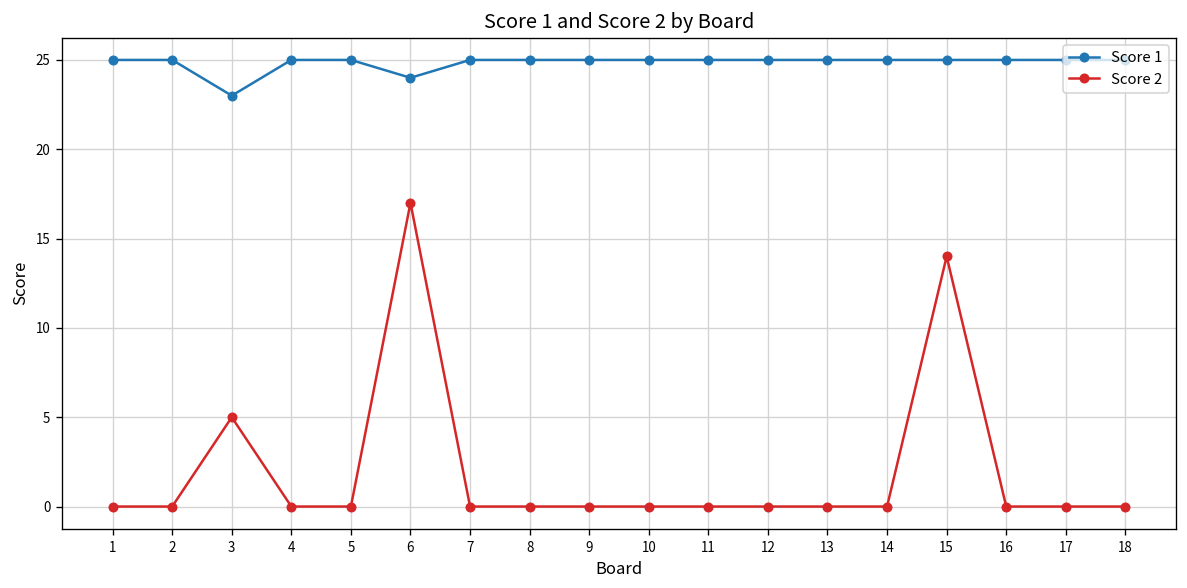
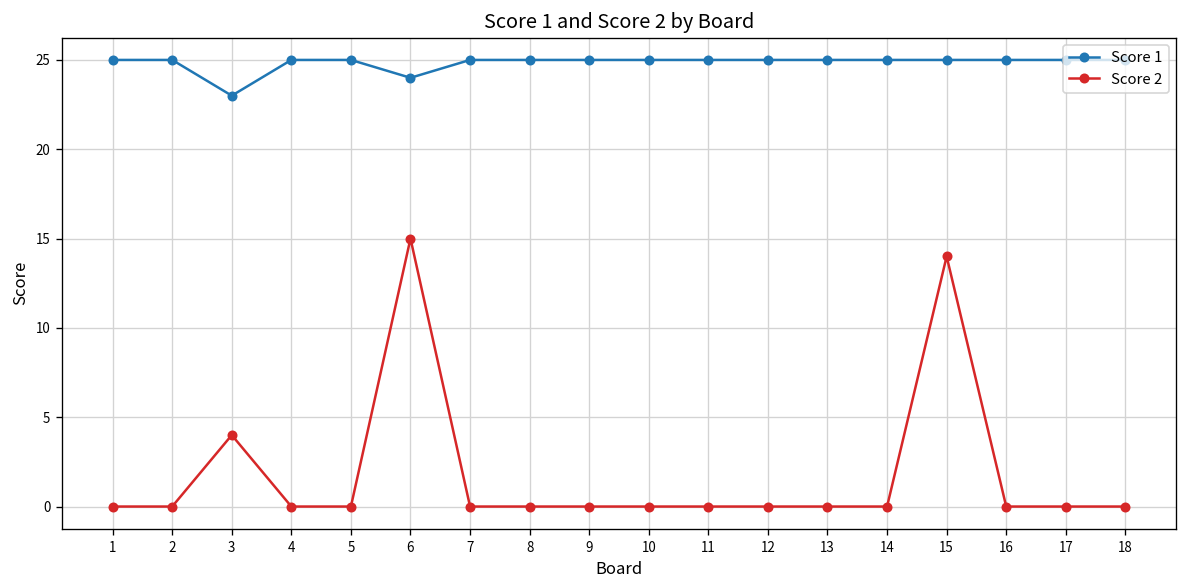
  {
    "Score 1": {
      "1": 25,
      "2": 25,
      "3": 23,
      "4": 25,
      "5": 25,
      "6": 24,
      "7": 25,
      "8": 25,
      "9": 25,
      "10": 25,
      "11": 25,
      "12": 25,
      "13": 25,
      "14": 25,
      "15": 25,
      "16": 25
    },
    "Score 2": {
      "1": 0,
      "2": 0,
-     "3": 5,
+     "3": 4,
      "4": 0,
      "5": 0,
-     "6": 17,
+     "6": 15,
      "7": 0,
      "8": 0,
      "9": 0,
      "10": 0,
      "11": 0,
      "12": 0,
      "13": 0,
      "14": 0,
      "15": 14,
      "16": 0,
      "17": 0,
      "18": 0
    }
  }
